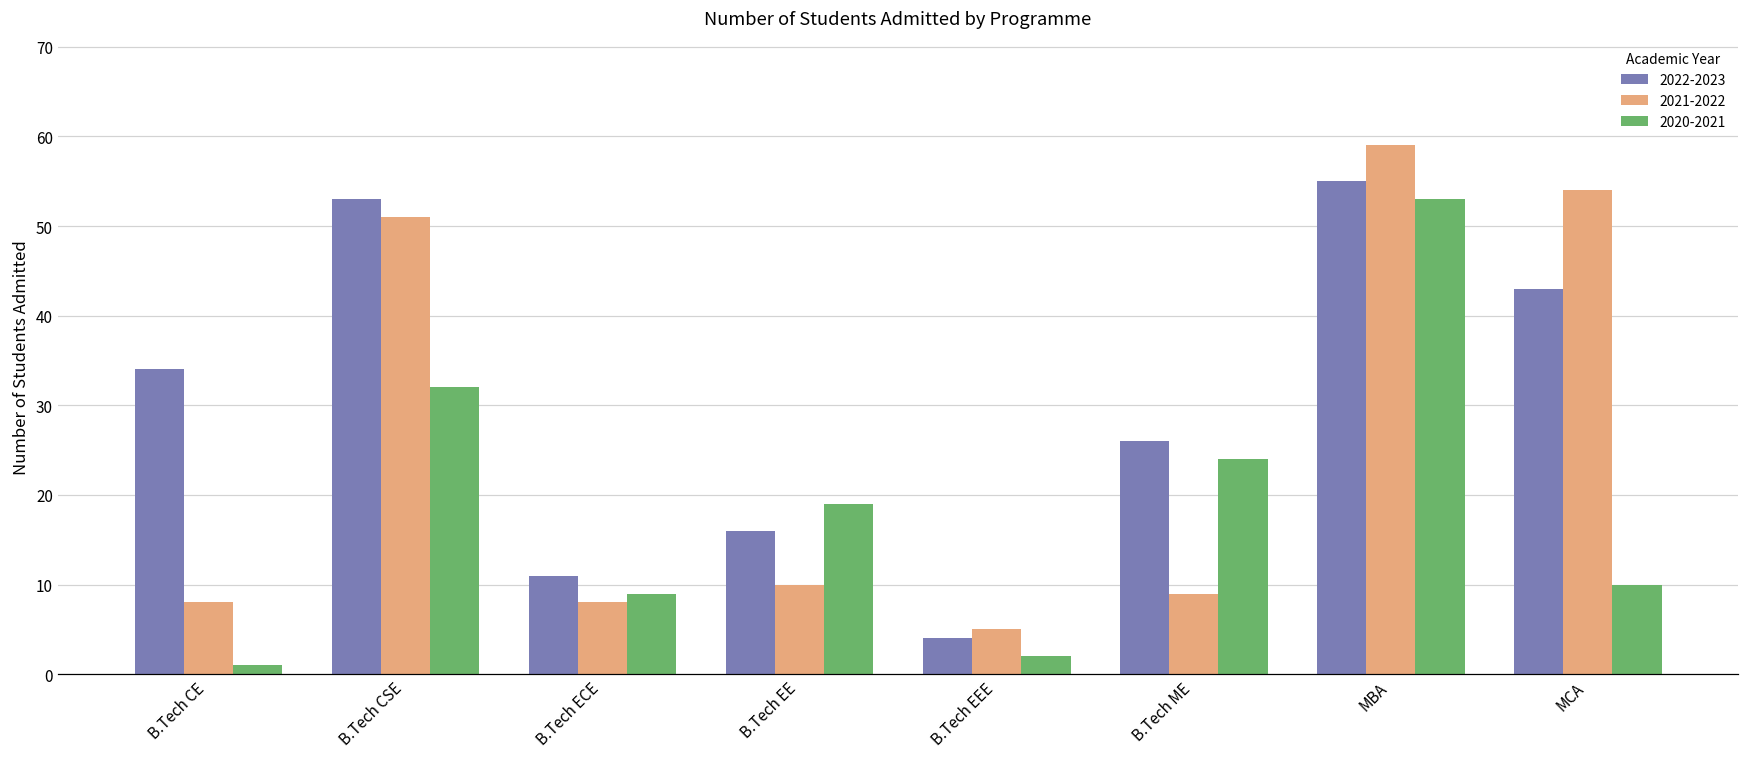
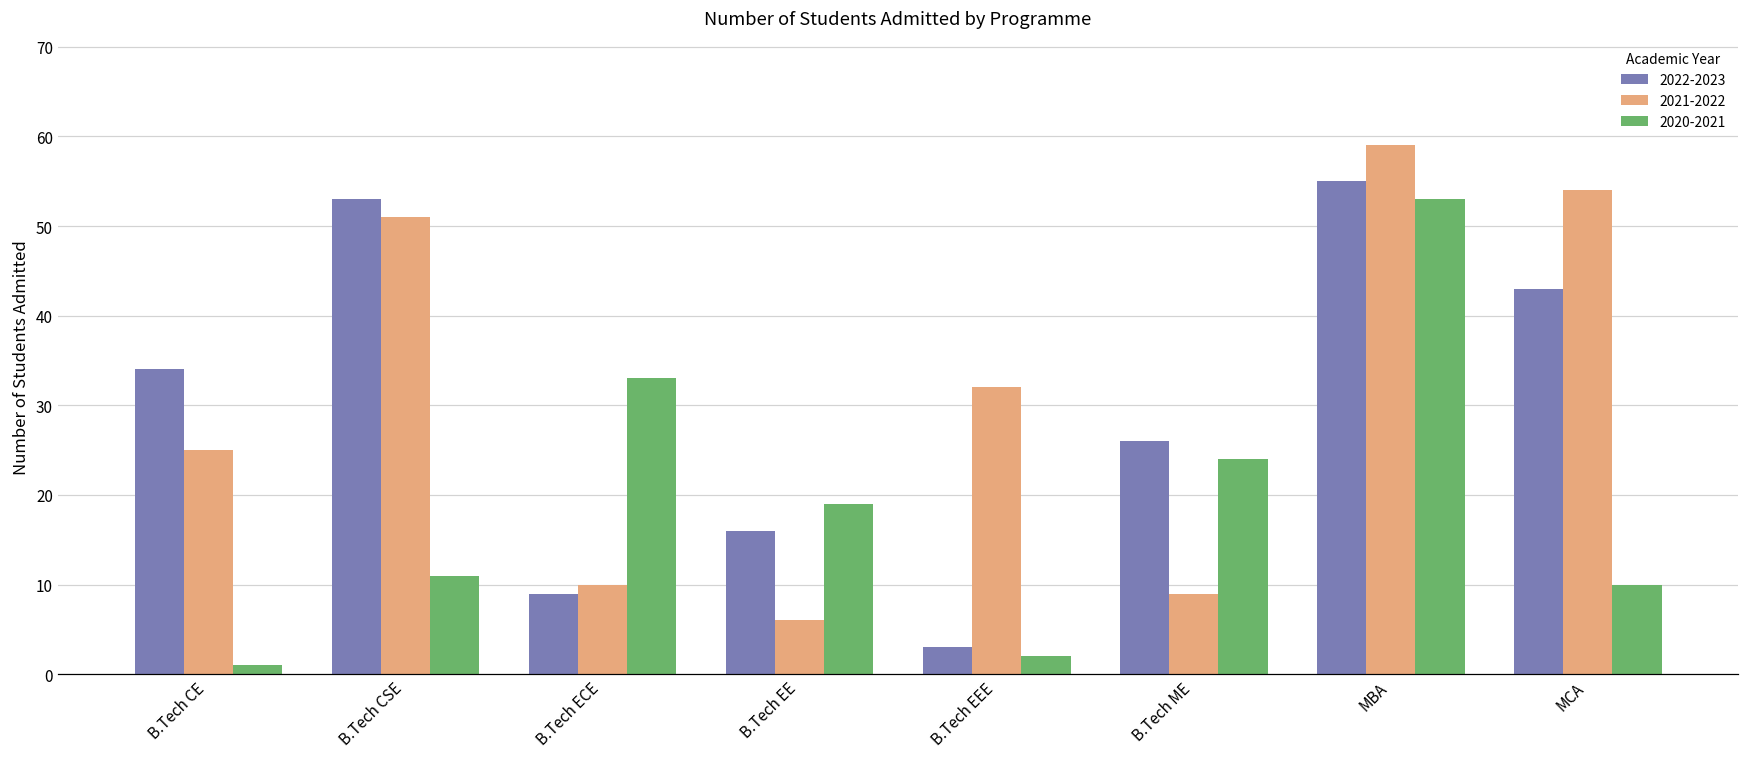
  {
    "2022-2023": {
      "B.Tech CE": 34,
      "B.Tech CSE": 53,
-     "B.Tech ECE": 11,
+     "B.Tech ECE": 9,
      "B.Tech EE": 16,
-     "B.Tech EEE": 4,
+     "B.Tech EEE": 3,
      "B.Tech ME": 26,
      "MBA": 55,
      "MCA": 43
    },
    "2021-2022": {
-     "B.Tech CE": 8,
+     "B.Tech CE": 25,
      "B.Tech CSE": 51,
-     "B.Tech ECE": 8,
-     "B.Tech EE": 10,
-     "B.Tech EEE": 5,
+     "B.Tech ECE": 10,
+     "B.Tech EE": 6,
+     "B.Tech EEE": 32,
      "B.Tech ME": 9,
      "MBA": 59,
      "MCA": 54
    },
    "2020-2021": {
      "B.Tech CE": 1,
-     "B.Tech CSE": 32,
-     "B.Tech ECE": 9,
+     "B.Tech CSE": 11,
+     "B.Tech ECE": 33,
      "B.Tech EE": 19,
      "B.Tech EEE": 2,
      "B.Tech ME": 24,
      "MBA": 53,
      "MCA": 10
    }
  }
